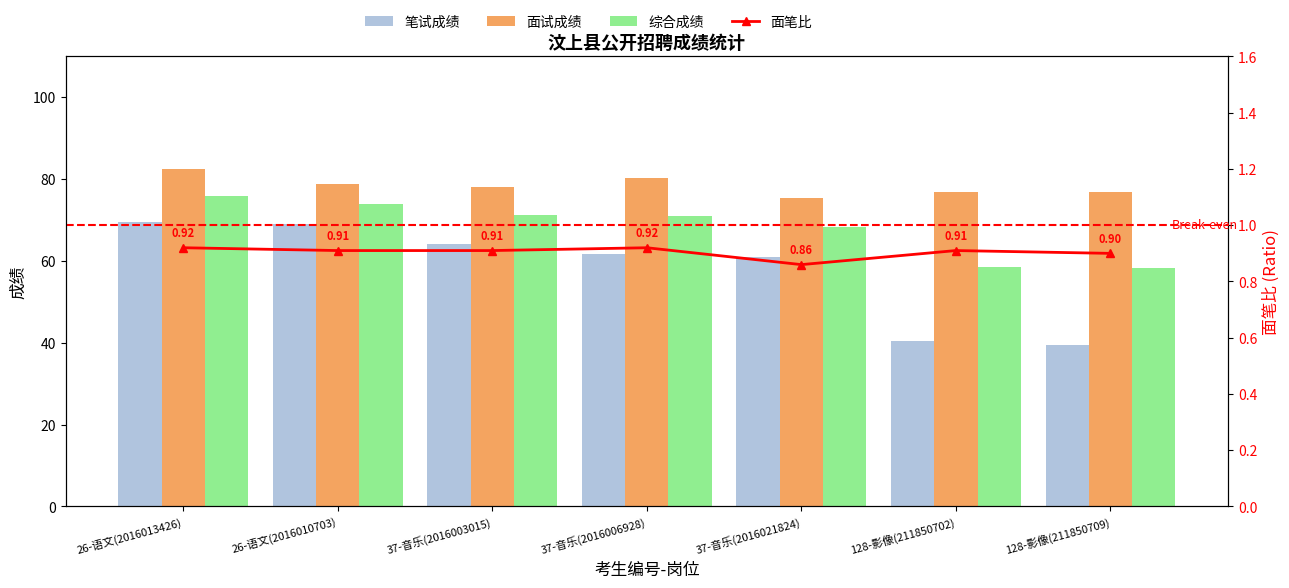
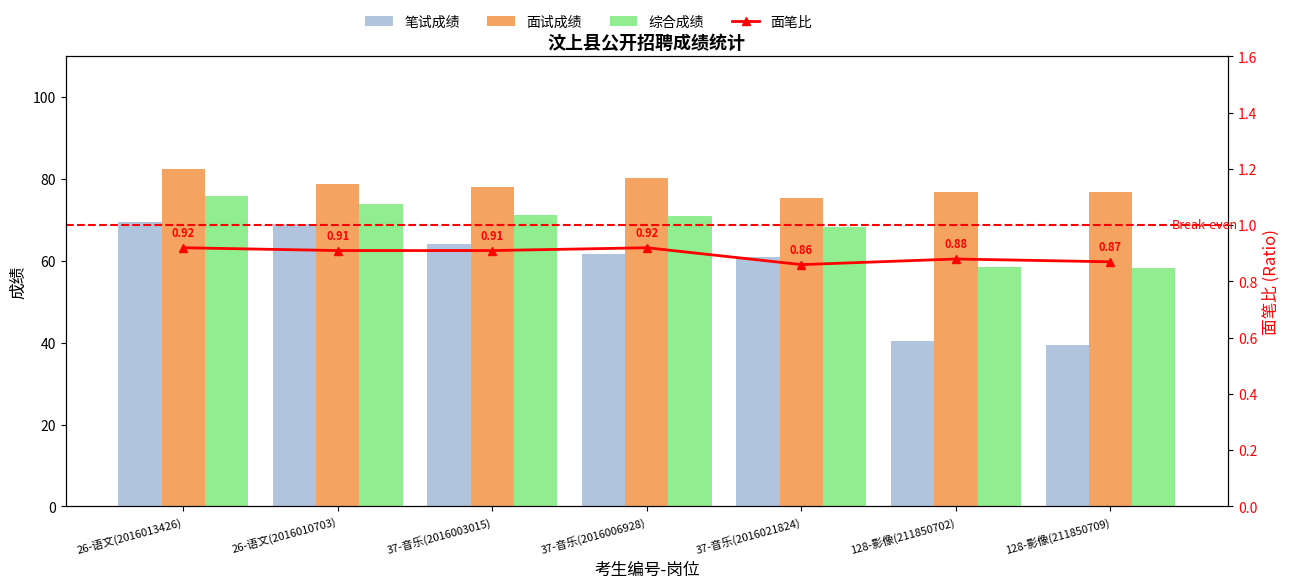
  {
    "面笔比": {
      "26-语文(2016013426)": 0.92,
      "26-语文(2016010703)": 0.91,
      "37-音乐(2016003015)": 0.91,
      "37-音乐(2016006928)": 0.92,
      "37-音乐(2016021824)": 0.86,
-     "128-影像(211850702)": 0.91,
-     "128-影像(211850709)": 0.90
+     "128-影像(211850702)": 0.88,
+     "128-影像(211850709)": 0.87
    }
  }
